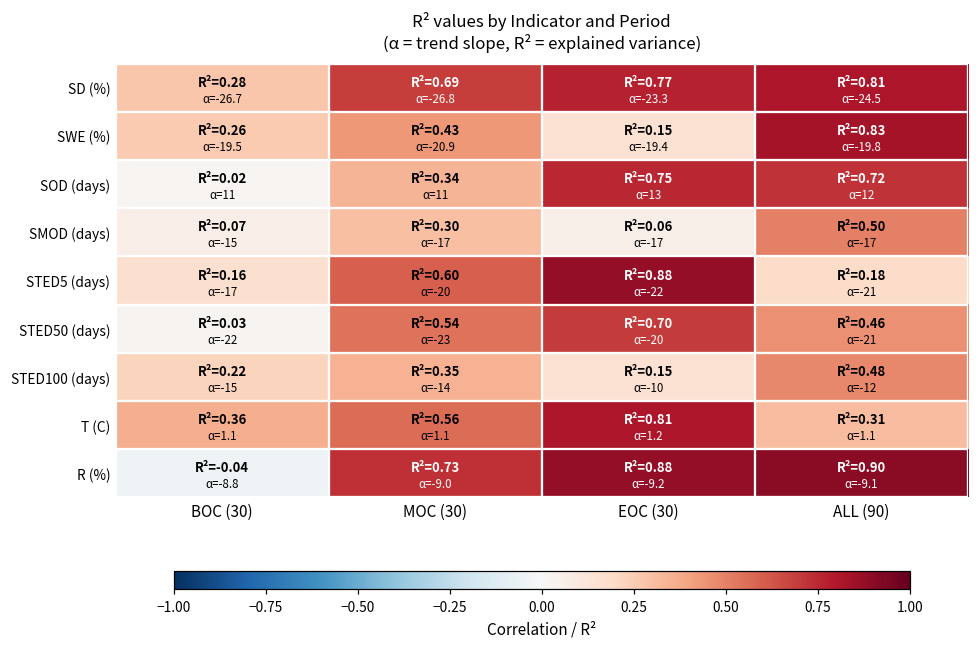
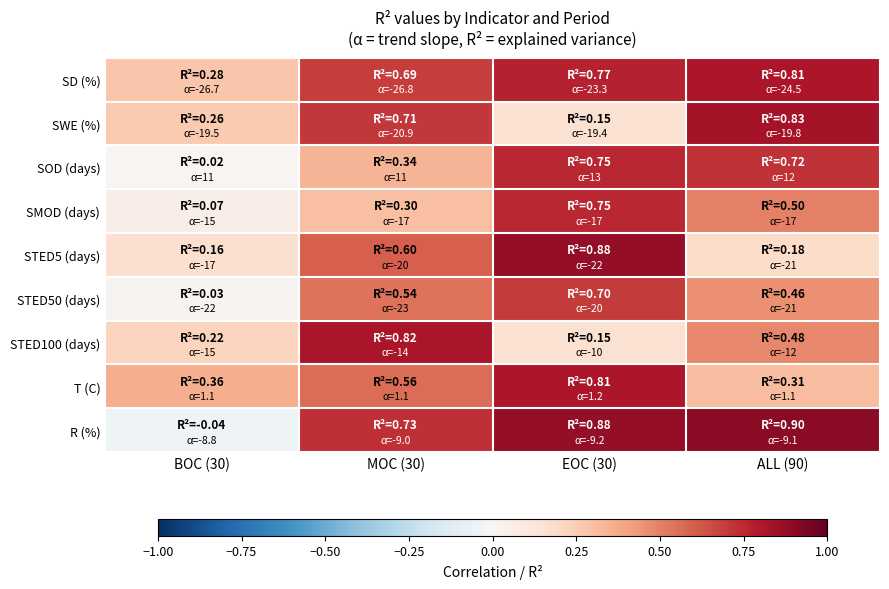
  {
    "SWE (%)": {
-     "MOC (30)": 0.43
+     "MOC (30)": 0.71
    },
    "SMOD (days)": {
-     "EOC (30)": 0.06
+     "EOC (30)": 0.75
    },
    "STED100 (days)": {
-     "MOC (30)": 0.35
+     "MOC (30)": 0.82
    }
  }
